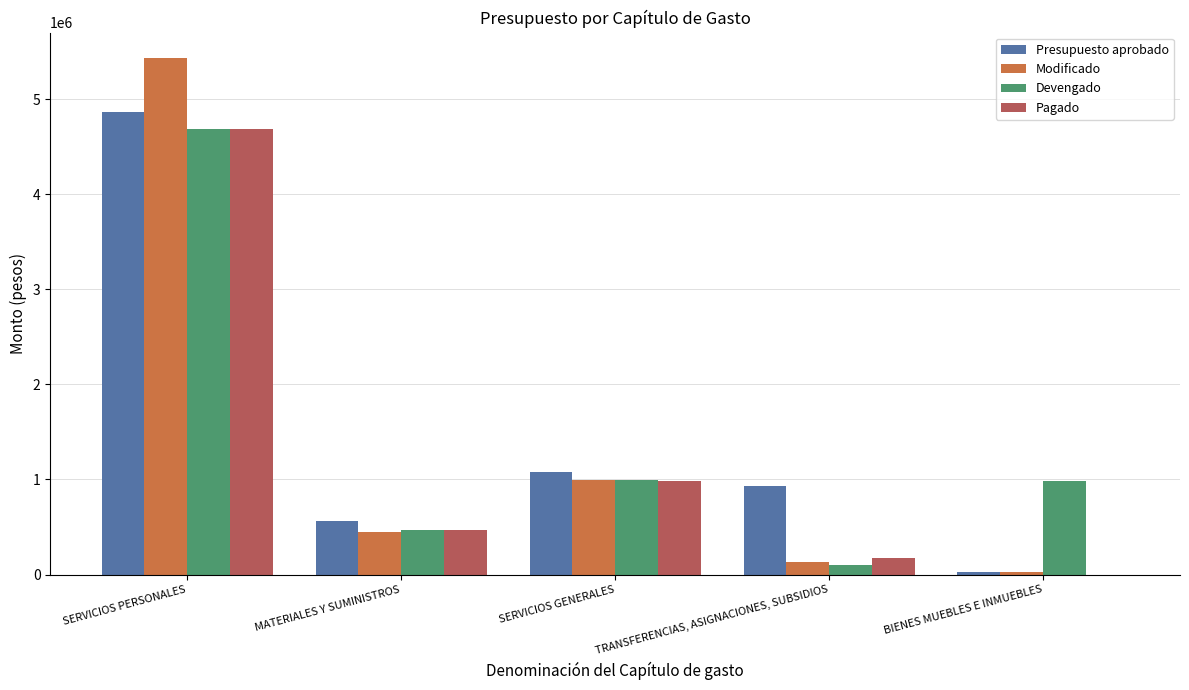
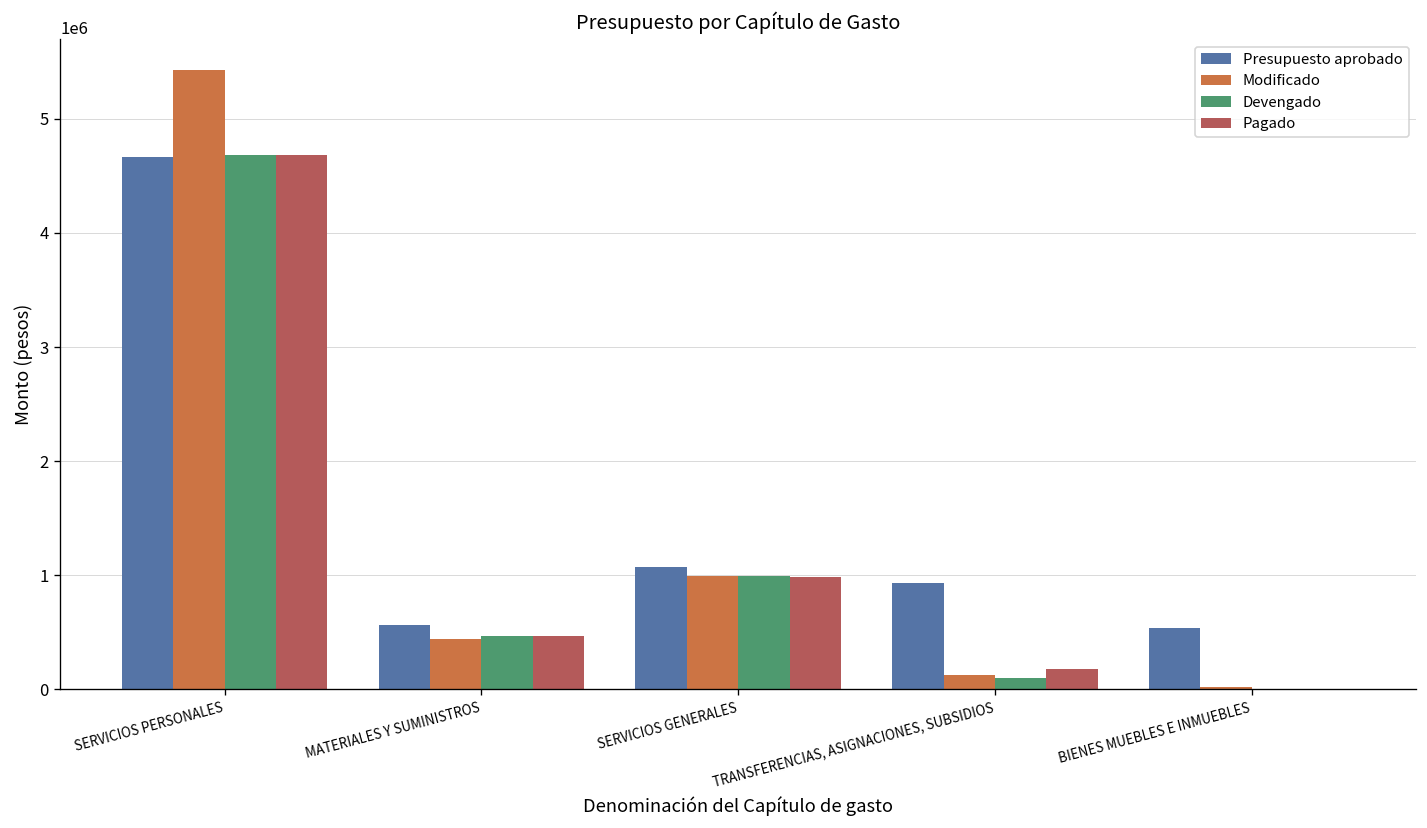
  {
    "Presupuesto aprobado": {
-     "SERVICIOS PERSONALES": 4900000,
+     "SERVICIOS PERSONALES": 4700000,
      "MATERIALES Y SUMINISTROS": 600000,
      "SERVICIOS GENERALES": 1100000,
      "TRANSFERENCIAS, ASIGNACIONES, SUBSIDIOS": 900000,
-     "BIENES MUEBLES E INMUEBLES": 0
+     "BIENES MUEBLES E INMUEBLES": 500000
    },
    "Devengado": {
      "SERVICIOS PERSONALES": 4700000,
      "MATERIALES Y SUMINISTROS": 500000,
      "SERVICIOS GENERALES": 1000000,
      "TRANSFERENCIAS, ASIGNACIONES, SUBSIDIOS": 100000,
-     "BIENES MUEBLES E INMUEBLES": 1000000
+     "BIENES MUEBLES E INMUEBLES": 0
    }
  }
